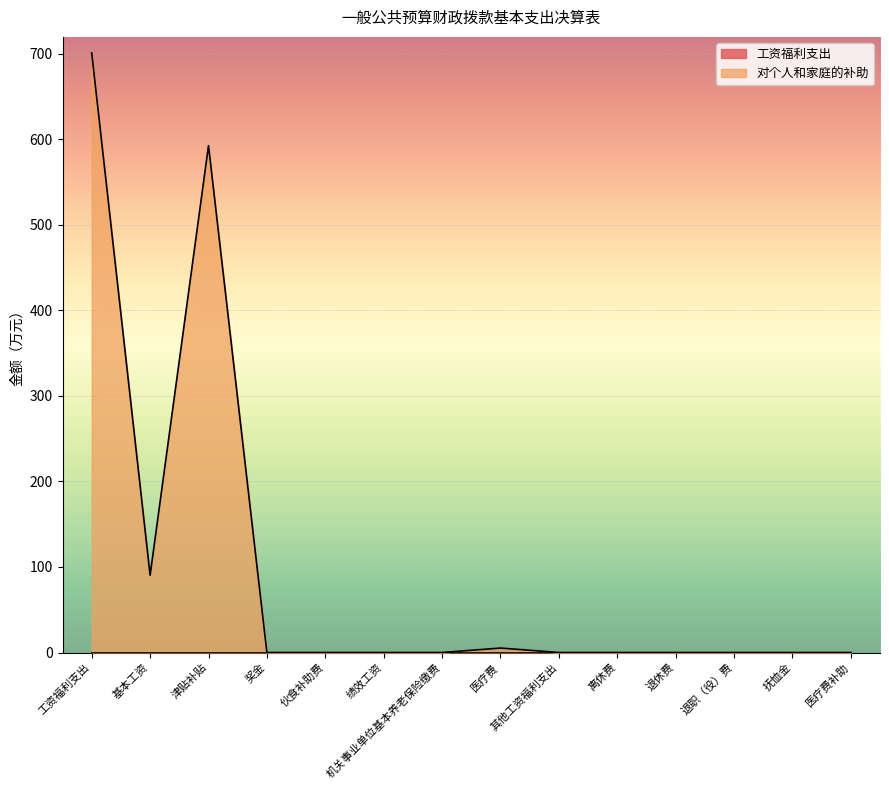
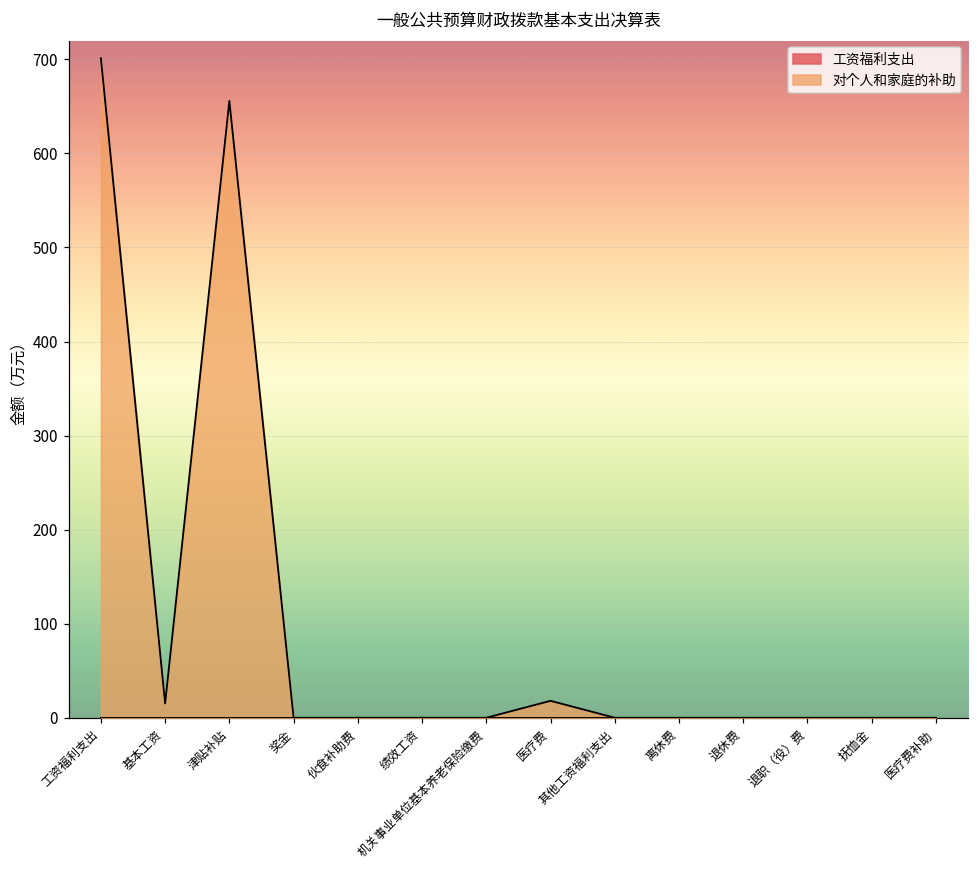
  {
    "工资福利支出": {
      "工资福利支出": 0,
      "基本工资": 0,
      "津贴补贴": 0,
      "医疗费": 0
    },
    "对个人和家庭的补助": {
      "工资福利支出": 700,
-     "基本工资": 90,
-     "津贴补贴": 590,
-     "医疗费": 10
+     "基本工资": 20,
+     "津贴补贴": 660,
+     "医疗费": 20
    }
  }
